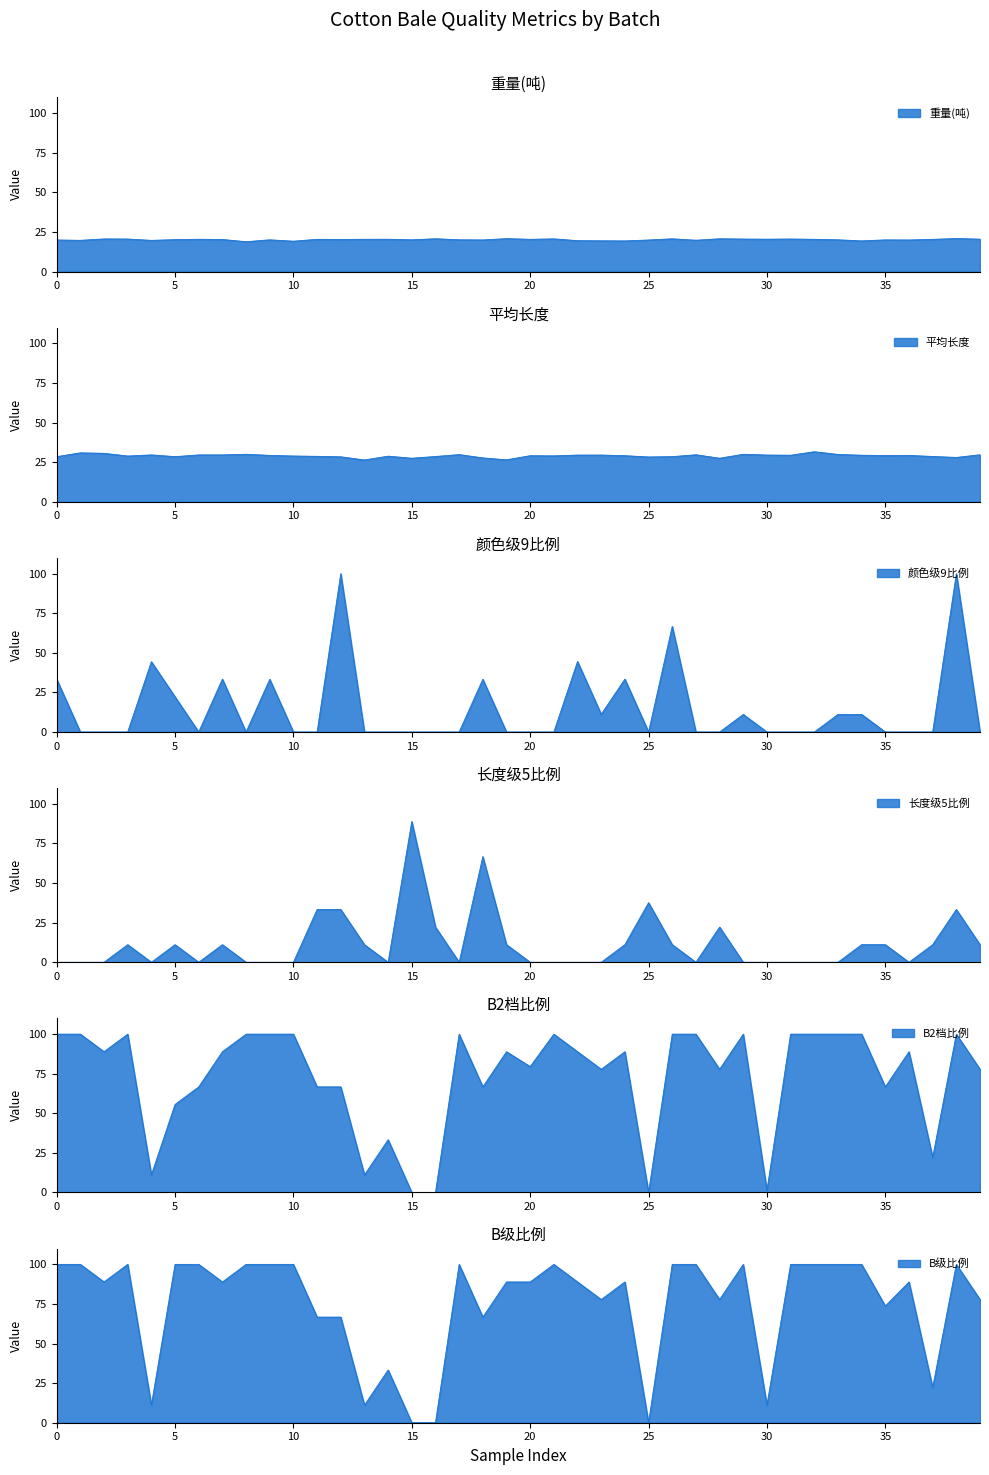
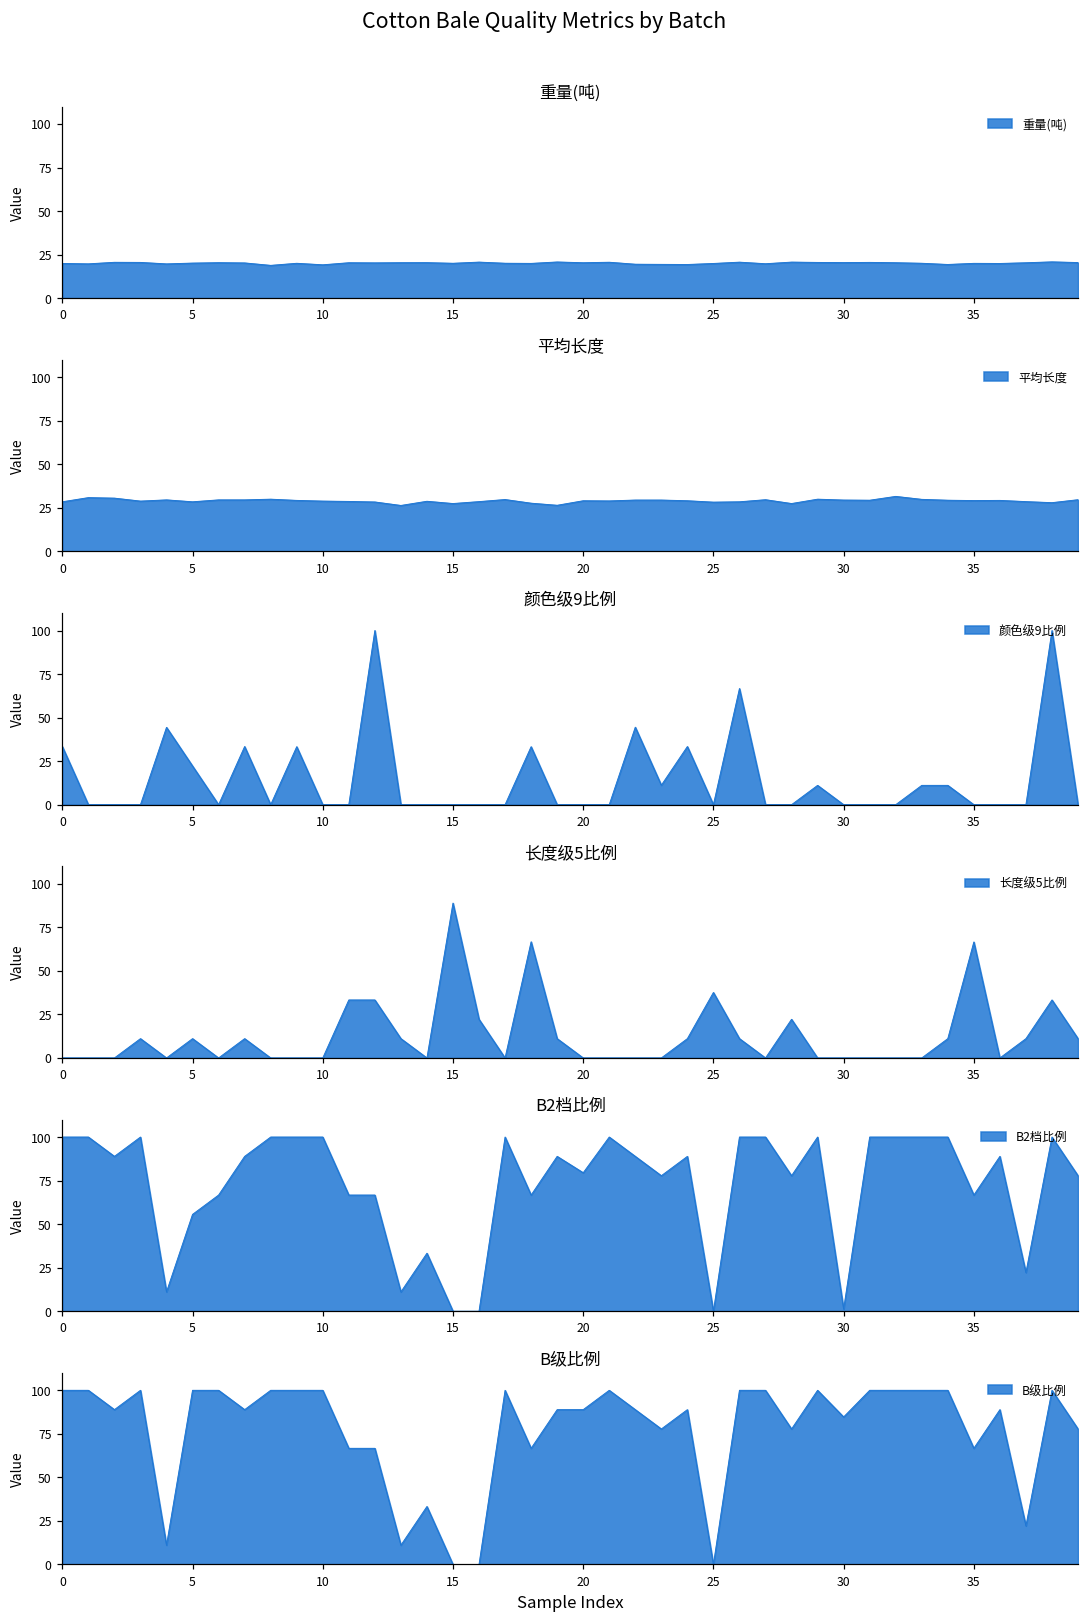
  {
    "重量(吨)": {
      "0": 20,
      "5": 20,
      "10": 19,
      "15": 20,
      "20": 20,
      "25": 20,
      "30": 20,
      "35": 20
    },
    "平均长度": {
      "0": 29,
      "5": 29,
      "10": 29,
      "15": 28,
      "20": 29,
      "25": 28,
      "30": 30,
      "35": 29
    },
    "颜色级9比例": {
      "0": 33,
      "5": 22,
      "10": 0,
      "15": 0,
      "20": 0,
      "25": 0,
      "30": 0,
      "35": 0
    },
    "长度级5比例": {
      "0": 0,
      "5": 11,
      "10": 0,
      "15": 89,
      "20": 0,
      "25": 38,
      "30": 0,
-     "35": 11
+     "35": 67
    },
    "B2档比例": {
      "0": 100,
      "5": 56,
      "10": 100,
      "15": 0,
      "20": 80,
      "25": 0,
      "30": 1,
      "35": 67
    },
    "B级比例": {
      "0": 100,
      "5": 100,
      "10": 100,
      "15": 0,
      "20": 89,
      "25": 0,
-     "30": 11,
-     "35": 74
+     "30": 85,
+     "35": 67
    }
  }
